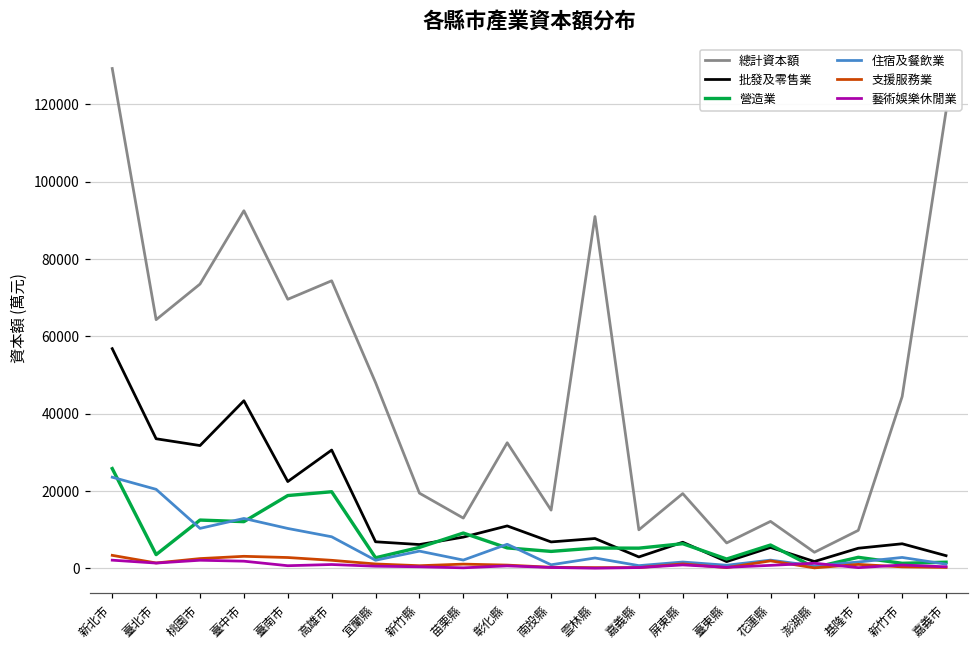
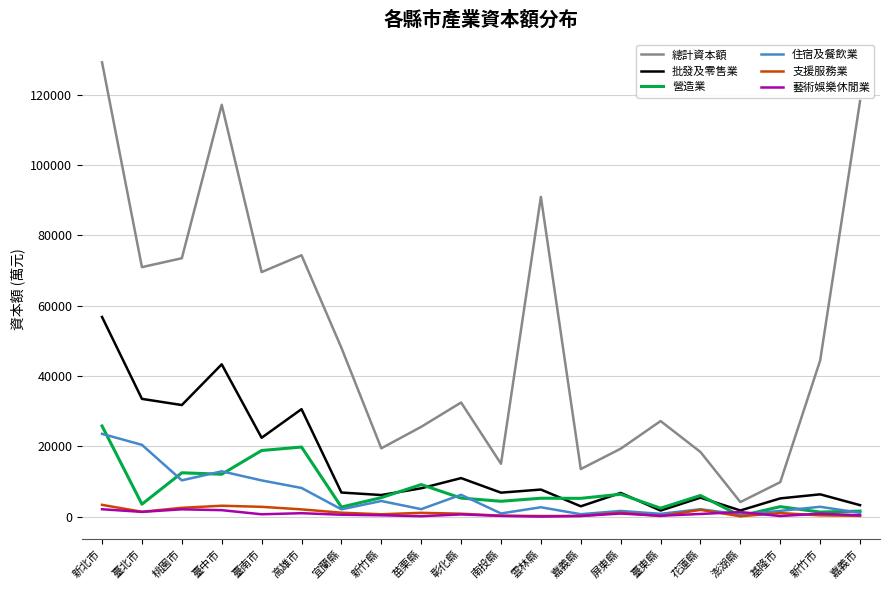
  {
    "總計資本額": {
      "新北市": 129000,
-     "臺北市": 64000,
+     "臺北市": 71000,
      "桃園市": 74000,
-     "臺中市": 92000,
+     "臺中市": 117000,
      "臺南市": 70000,
      "高雄市": 74000,
      "宜蘭縣": 48000,
      "新竹縣": 19000,
-     "苗栗縣": 13000,
+     "苗栗縣": 26000,
      "彰化縣": 32000,
      "南投縣": 15000,
      "雲林縣": 91000,
-     "嘉義縣": 10000,
+     "嘉義縣": 14000,
      "屏東縣": 19000,
-     "臺東縣": 7000,
-     "花蓮縣": 12000,
+     "臺東縣": 27000,
+     "花蓮縣": 18000,
      "澎湖縣": 4000,
      "基隆市": 10000,
      "新竹市": 44000,
      "嘉義市": 118000
    }
  }
